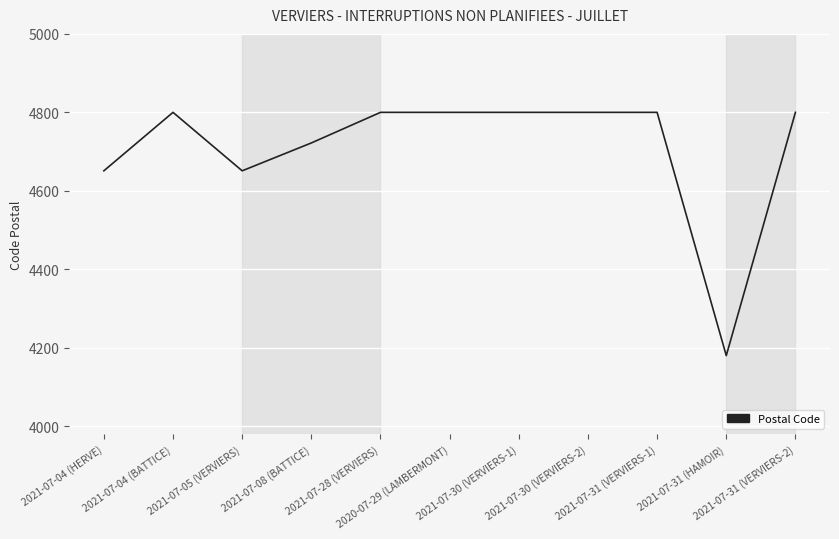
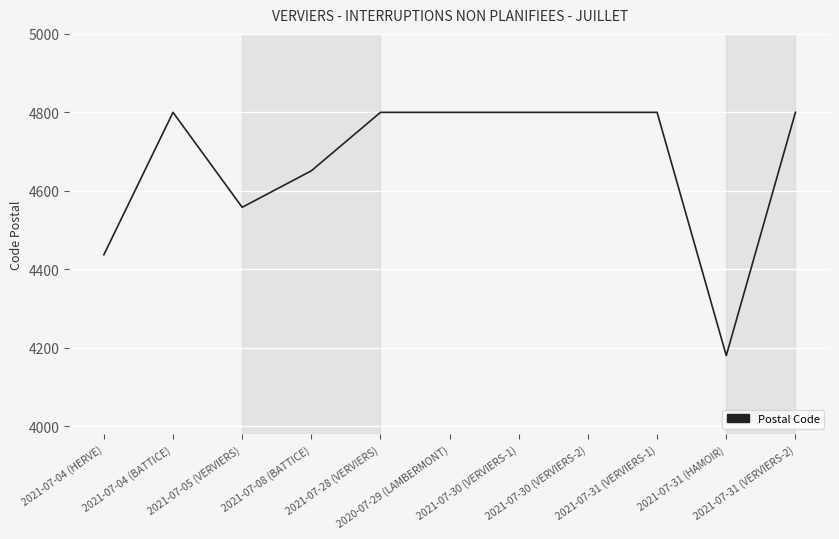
  {
-   "2021-07-04 (HERVE)": 4650,
+   "2021-07-04 (HERVE)": 4440,
    "2021-07-04 (BATTICE)": 4800,
-   "2021-07-05 (VERVIERS)": 4650,
-   "2021-07-08 (BATTICE)": 4720,
+   "2021-07-05 (VERVIERS)": 4560,
+   "2021-07-08 (BATTICE)": 4650,
    "2021-07-28 (VERVIERS)": 4800,
    "2020-07-29 (LAMBERMONT)": 4800,
    "2021-07-30 (VERVIERS-1)": 4800,
    "2021-07-30 (VERVIERS-2)": 4800,
    "2021-07-31 (VERVIERS-1)": 4800,
    "2021-07-31 (HAMOIR)": 4180,
    "2021-07-31 (VERVIERS-2)": 4800
  }
